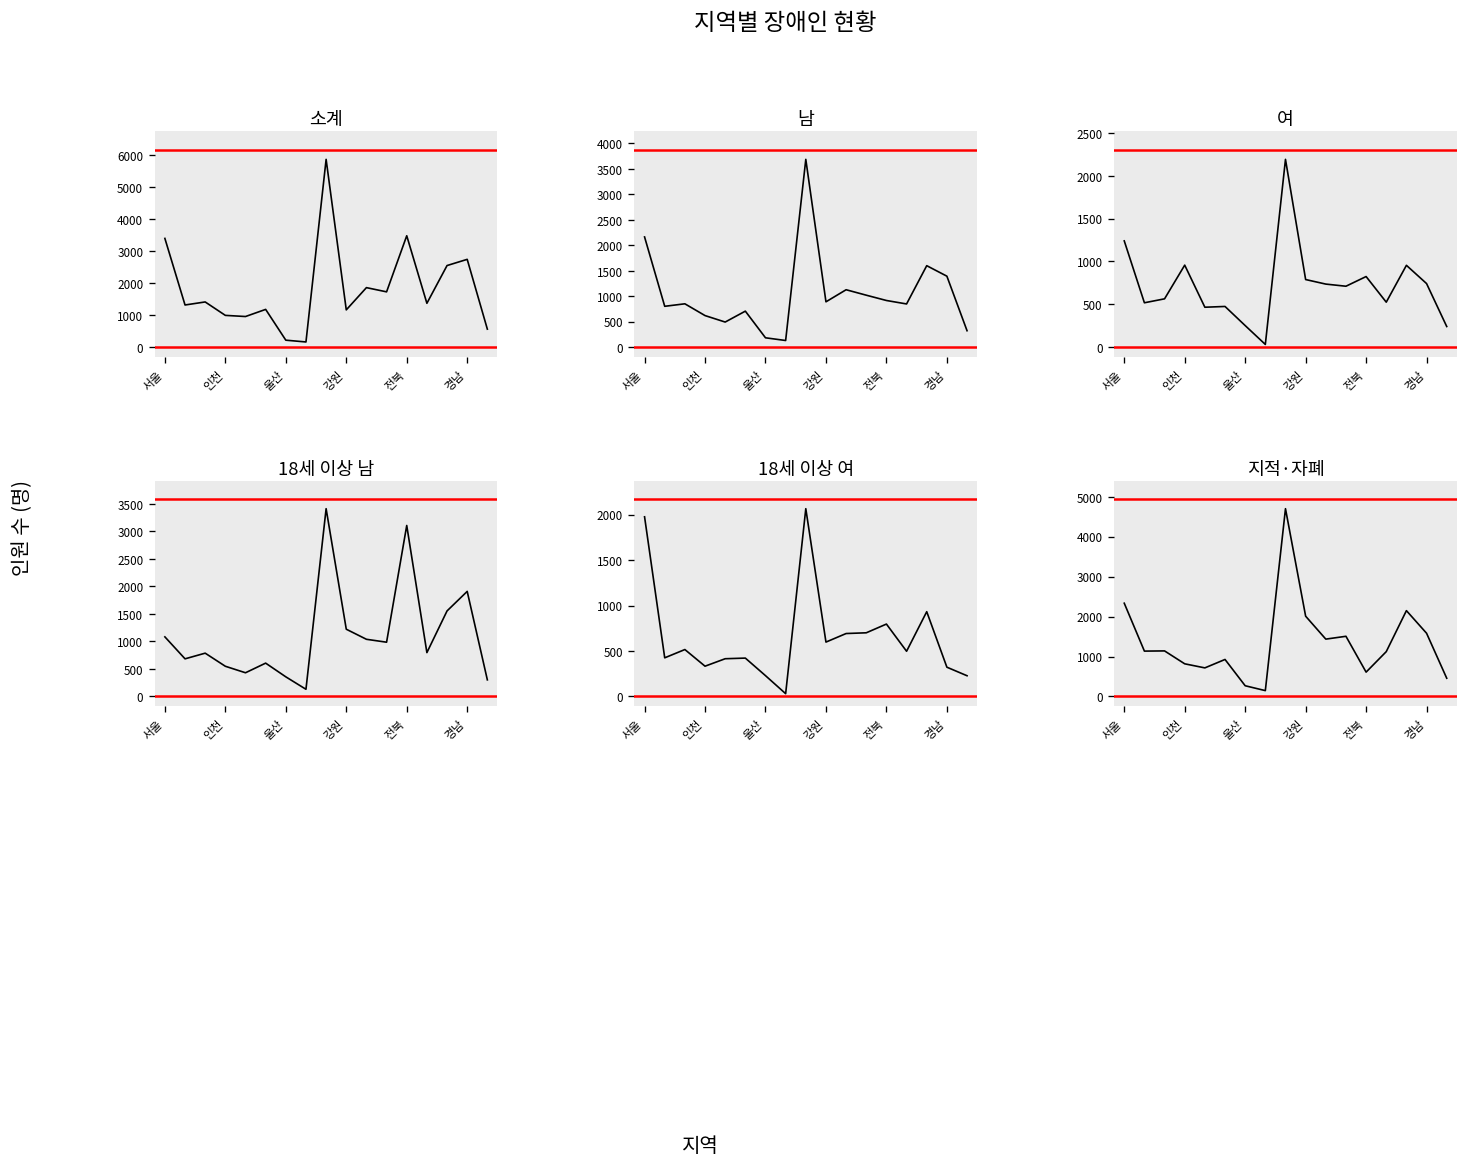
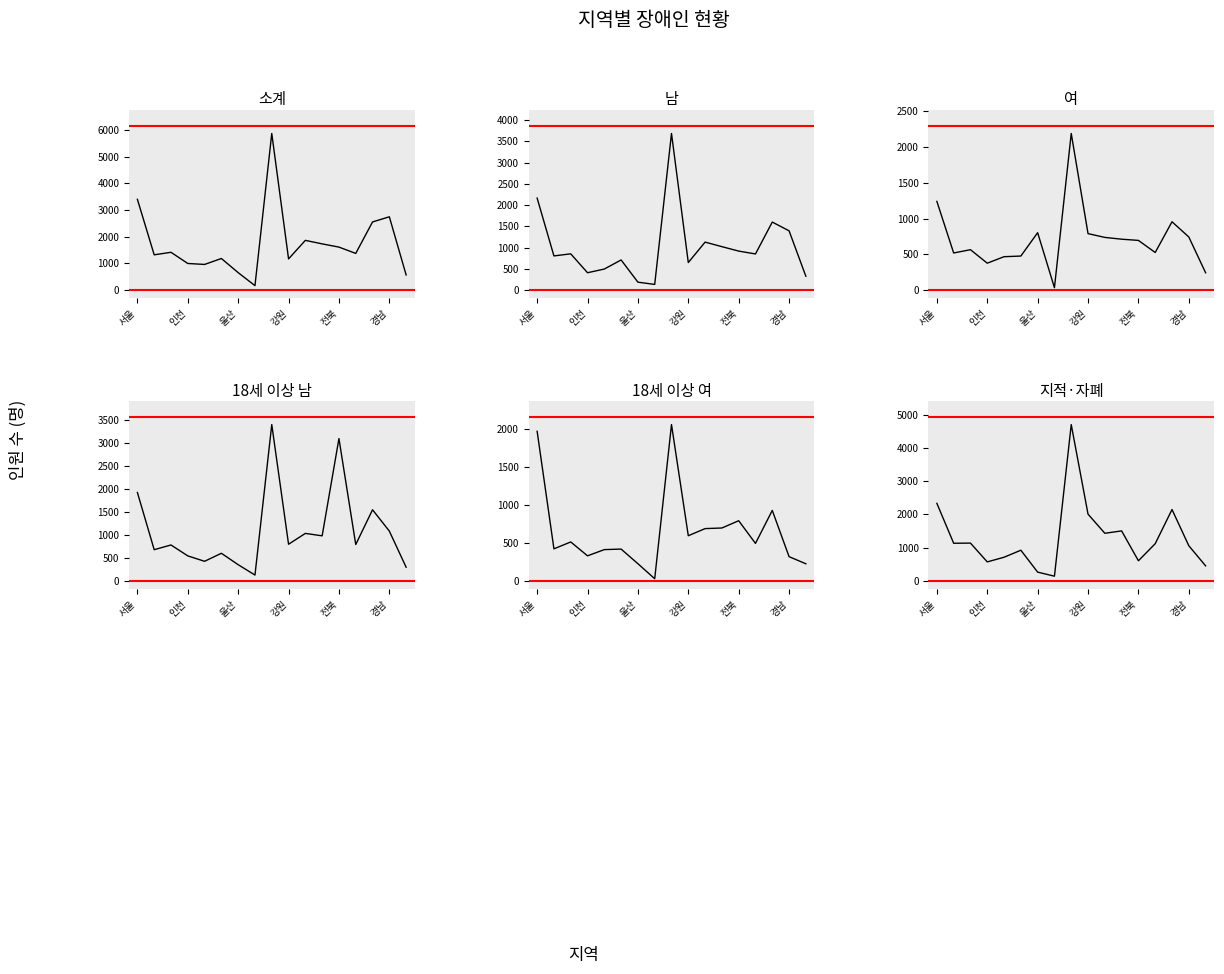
  {
    "소계": {
      "서울": 3400,
      "인천": 1000,
-     "울산": 200,
+     "울산": 700,
      "강원": 1200,
-     "전북": 3500,
+     "전북": 1600,
      "경남": 2700
    },
    "남": {
      "서울": 2200,
-     "인천": 600,
+     "인천": 400,
      "울산": 200,
-     "강원": 900,
+     "강원": 600,
      "전북": 900,
      "경남": 1400
    },
    "여": {
      "서울": 1200,
-     "인천": 1000,
-     "울산": 300,
+     "인천": 400,
+     "울산": 800,
      "강원": 800,
-     "전북": 800,
+     "전북": 700,
      "경남": 700
    },
    "18세 이상 남": {
-     "서울": 1100,
+     "서울": 1900,
      "인천": 500,
      "울산": 400,
-     "강원": 1200,
+     "강원": 800,
      "전북": 3100,
-     "경남": 1900
+     "경남": 1100
    },
    "18세 이상 여": {
      "서울": 2000,
      "인천": 300,
      "울산": 200,
      "강원": 600,
      "전북": 800,
      "경남": 300
    },
    "지적·자폐": {
      "서울": 2300,
-     "인천": 800,
+     "인천": 600,
      "울산": 300,
      "강원": 2000,
      "전북": 600,
-     "경남": 1600
+     "경남": 1100
    }
  }
